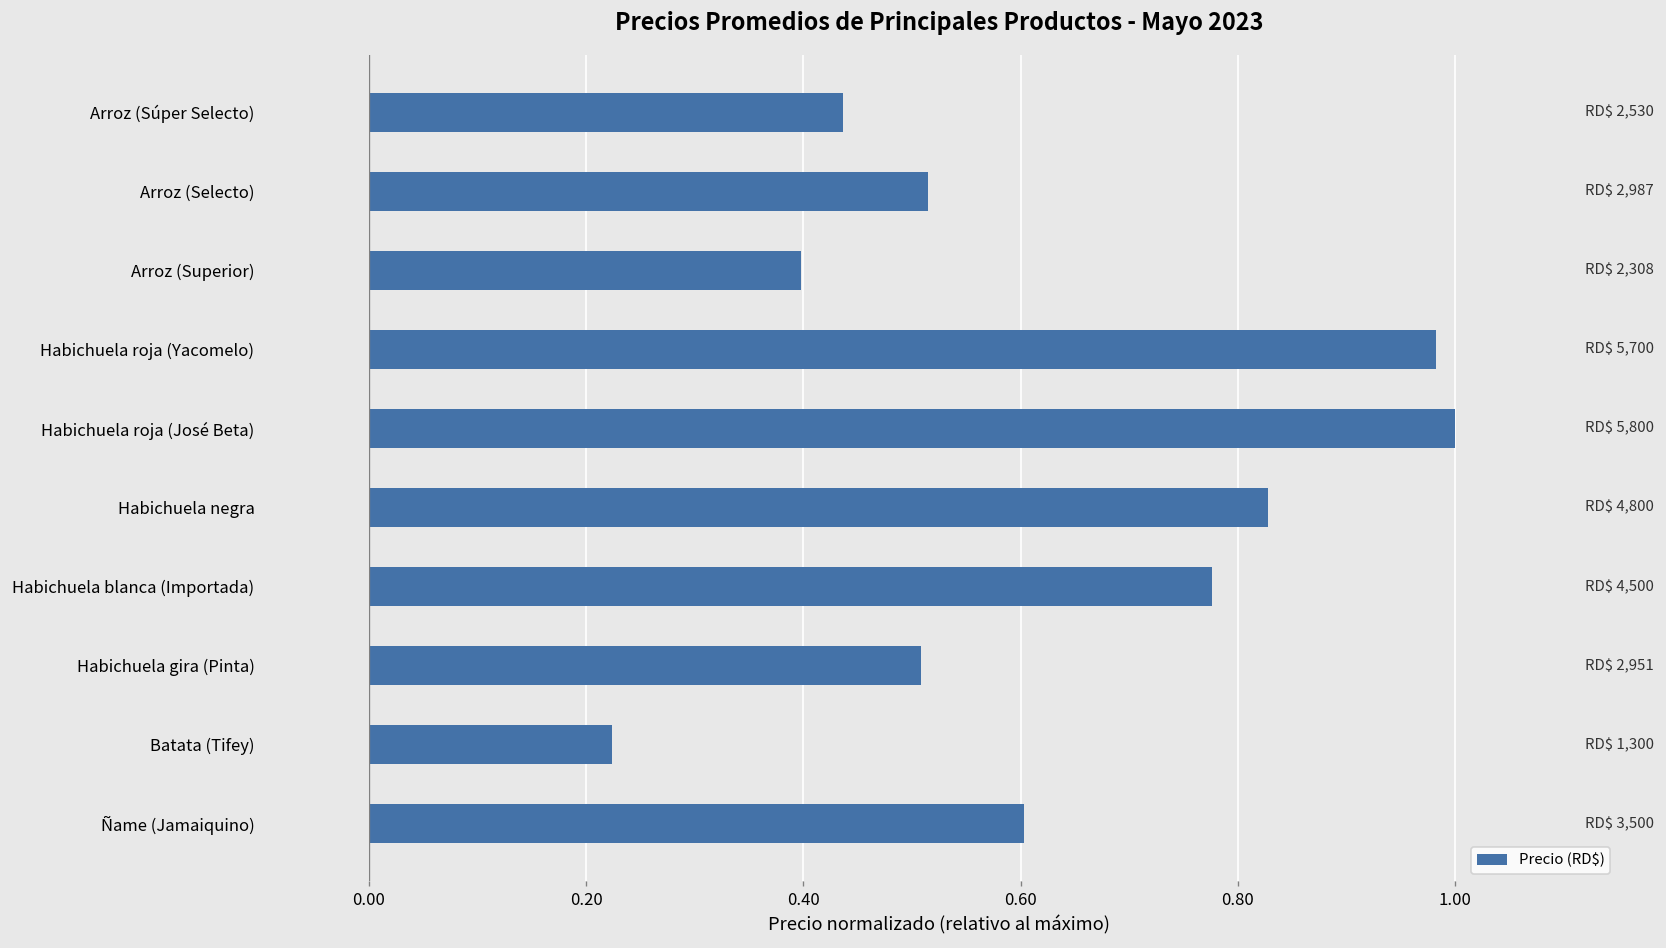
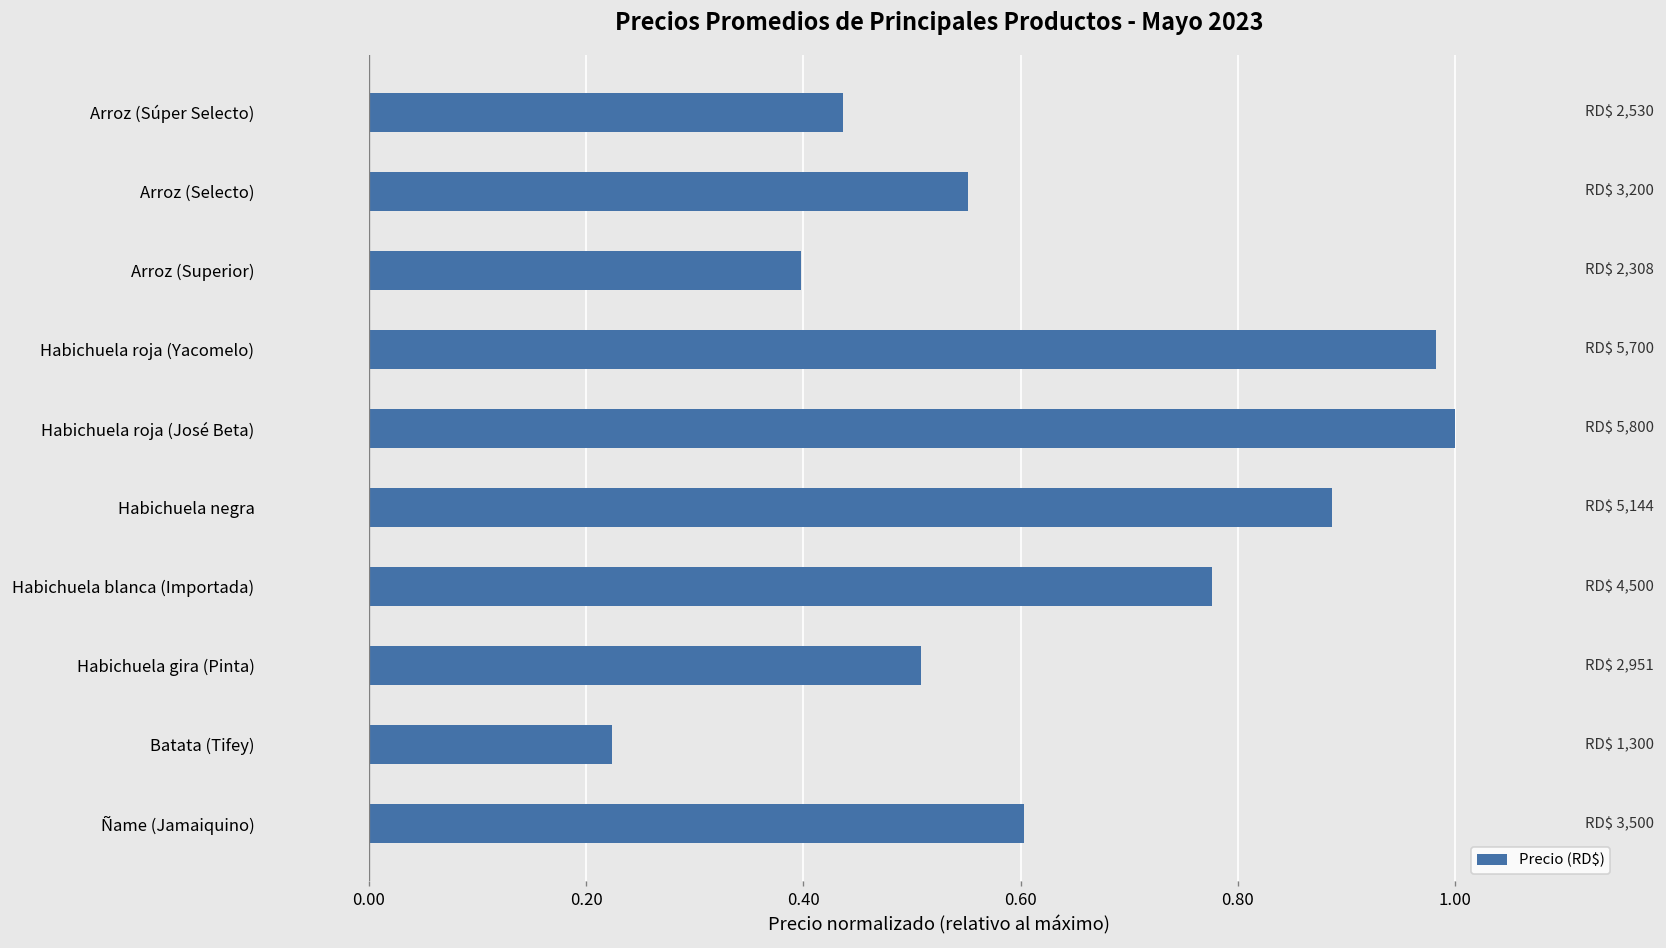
  {
-   "Arroz (Selecto)": "2,987",
-   "Habichuela negra": "4,800"
+   "Arroz (Selecto)": "3,200",
+   "Habichuela negra": "5,144"
  }
